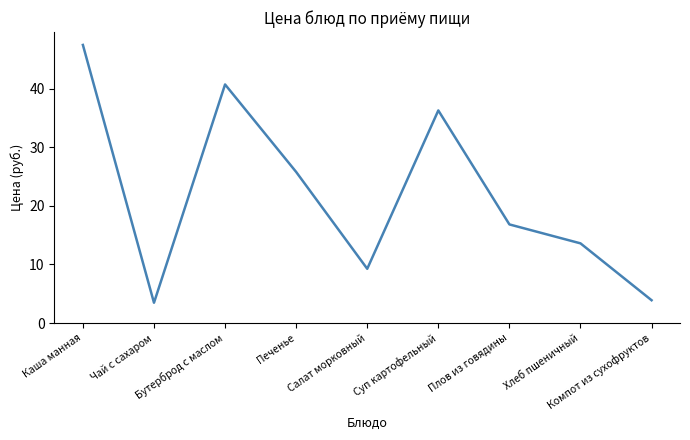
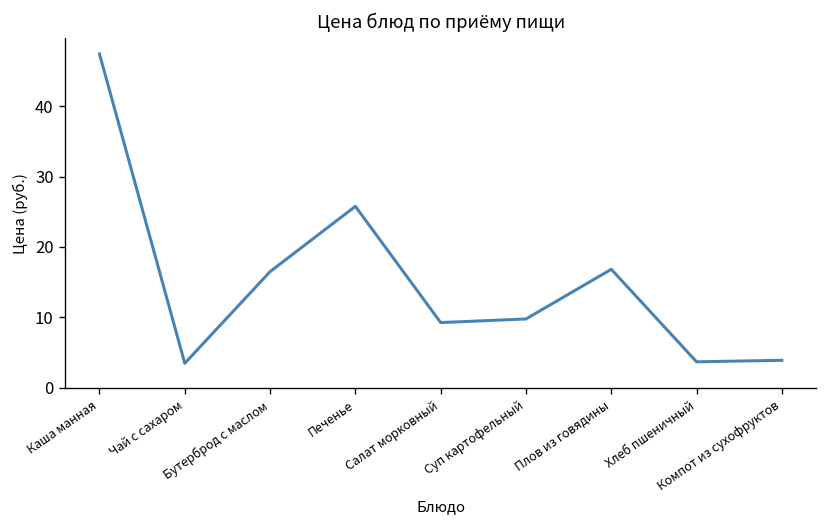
  {
    "Каша манная": 47,
    "Чай с сахаром": 3,
-   "Бутерброд с маслом": 41,
+   "Бутерброд с маслом": 17,
    "Печенье": 26,
    "Салат морковный": 9,
-   "Суп картофельный": 36,
+   "Суп картофельный": 10,
    "Плов из говядины": 17,
-   "Хлеб пшеничный": 14,
+   "Хлеб пшеничный": 4,
    "Компот из сухофруктов": 4
  }
